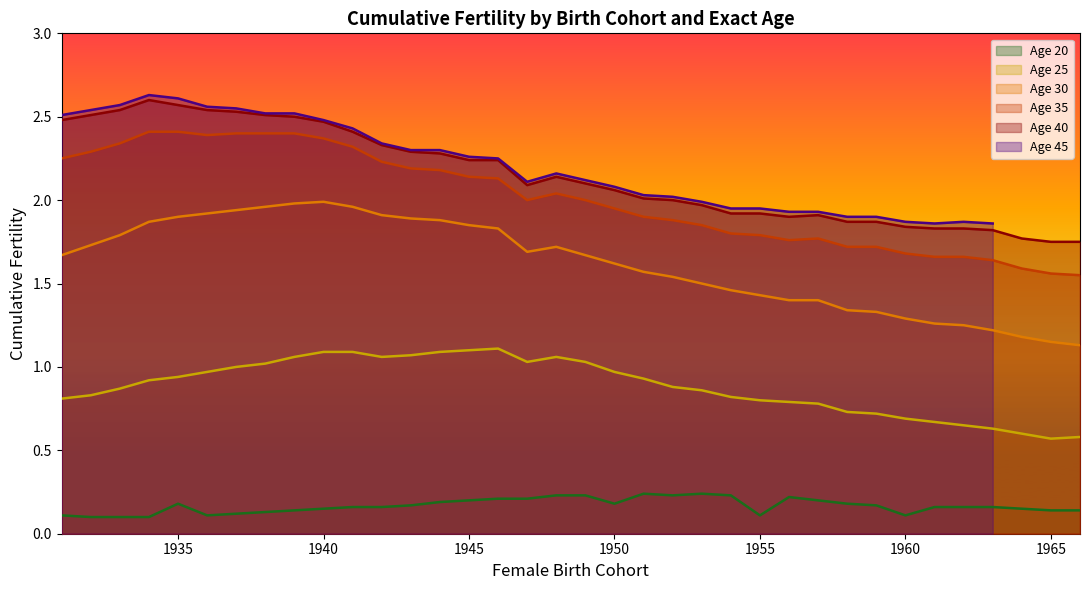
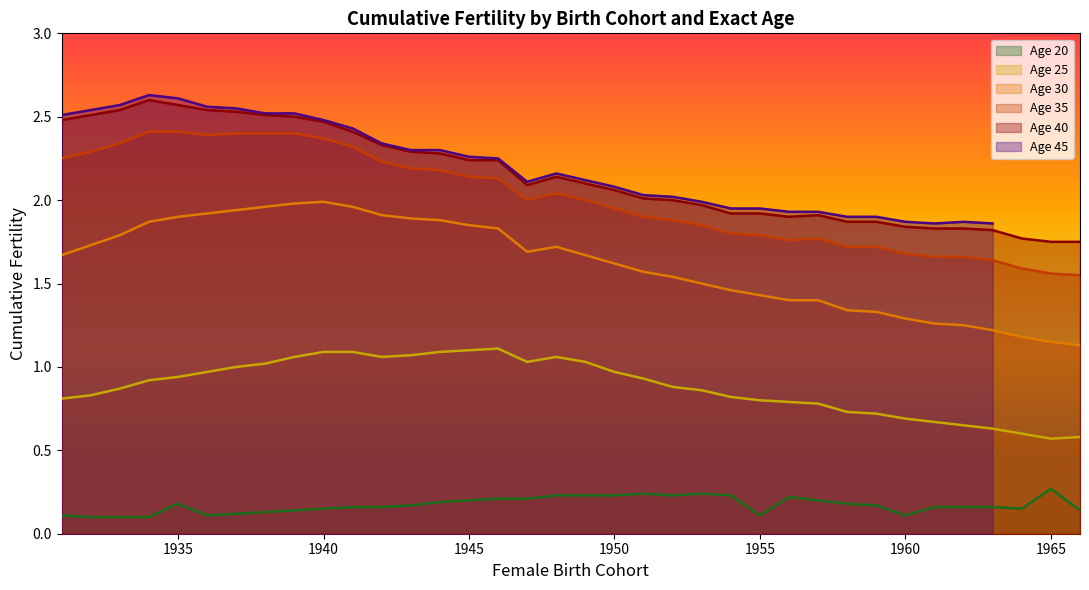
  {
    "Age 20": {
      "1935": 0.18,
      "1940": 0.15,
      "1945": 0.20,
-     "1950": 0.18,
+     "1950": 0.23,
      "1955": 0.11,
      "1960": 0.11,
-     "1965": 0.14
+     "1965": 0.27
    },
    "Age 45": {
      "1935": 2.61,
      "1945": 2.26,
      "1950": 2.08,
      "1955": 1.95,
      "1960": 1.87
    }
  }
